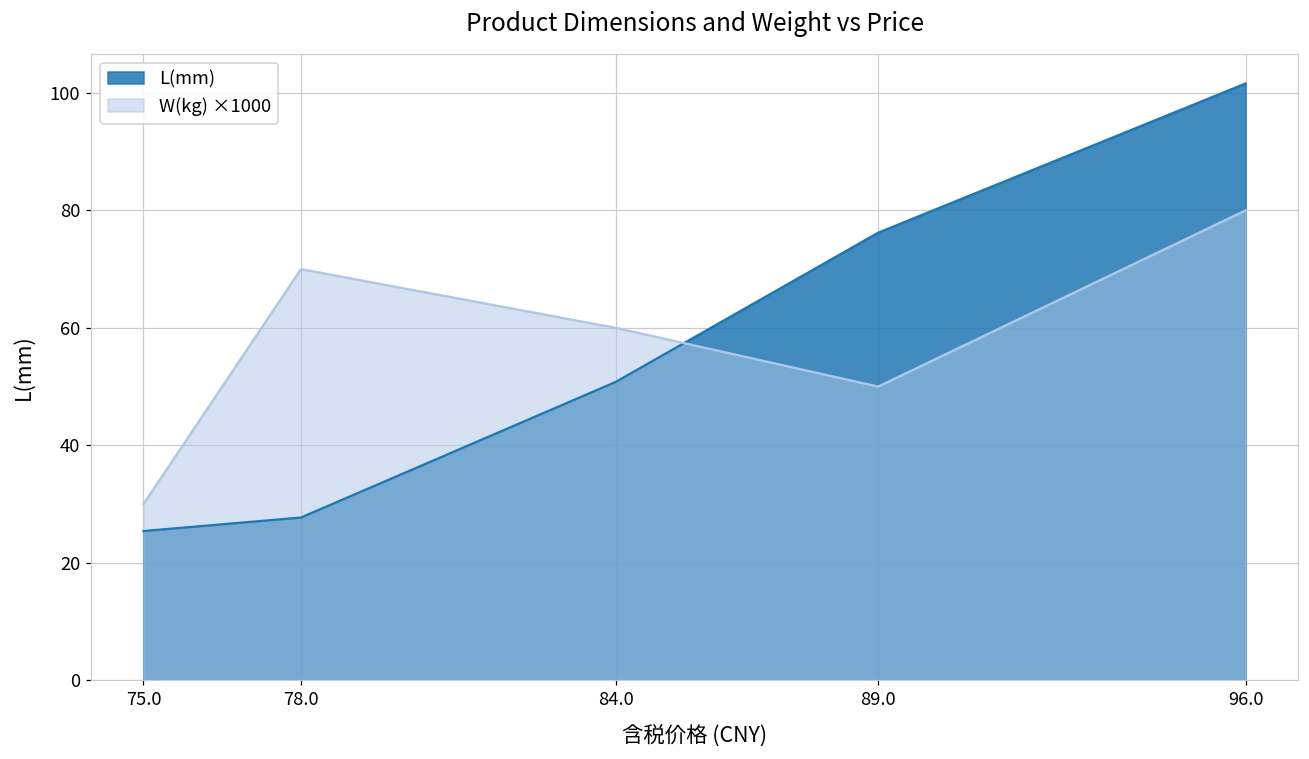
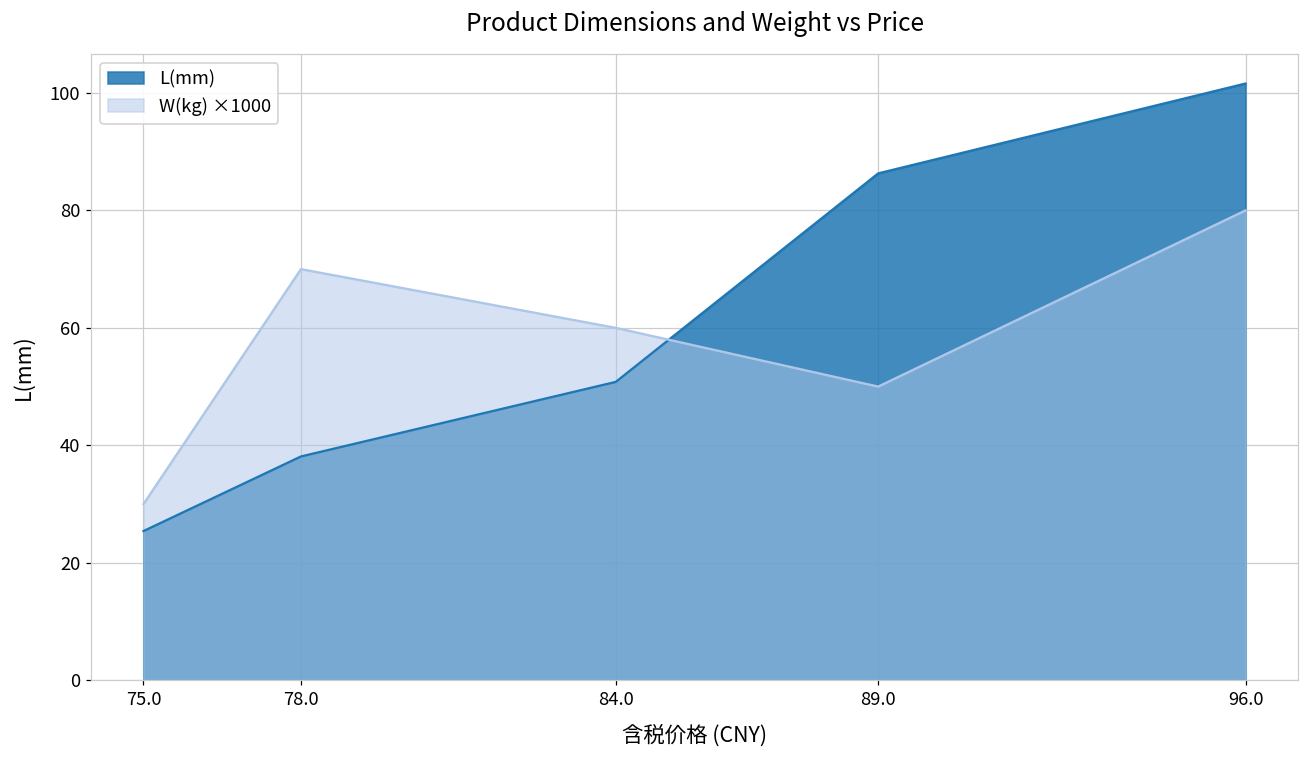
  {
    "L(mm)": {
      "75.0": 25,
-     "78.0": 28,
+     "78.0": 38,
      "84.0": 51,
-     "89.0": 76,
+     "89.0": 86,
      "96.0": 102
    },
    "W(kg) ×1000": {
      "75.0": 30,
      "78.0": 70,
      "84.0": 60,
      "89.0": 50,
      "96.0": 80
    }
  }
